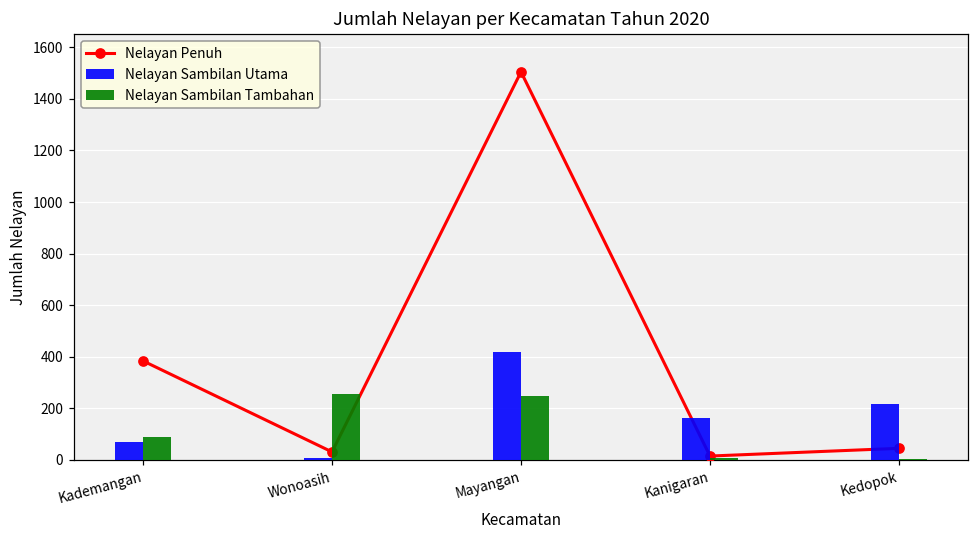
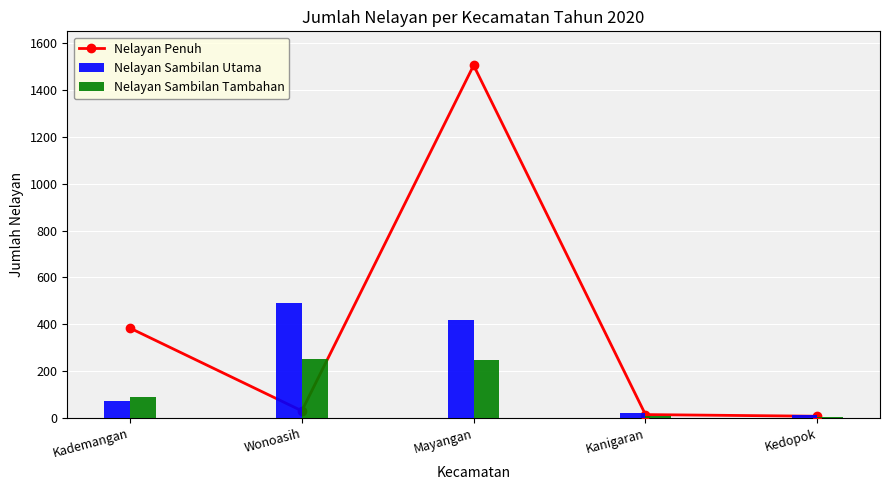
  {
    "Nelayan Sambilan Utama": {
      "Kademangan": 70,
-     "Wonoasih": 10,
+     "Wonoasih": 490,
      "Mayangan": 420,
-     "Kanigaran": 160,
-     "Kedopok": 220
+     "Kanigaran": 20,
+     "Kedopok": 10
    },
    "Nelayan Penuh": {
      "Kademangan": 380,
      "Wonoasih": 30,
      "Mayangan": 1510,
      "Kanigaran": 20,
-     "Kedopok": 50
+     "Kedopok": 10
    },
    "Nelayan Sambilan Tambahan": {
      "Kademangan": 90,
      "Wonoasih": 250,
      "Mayangan": 250
    }
  }
